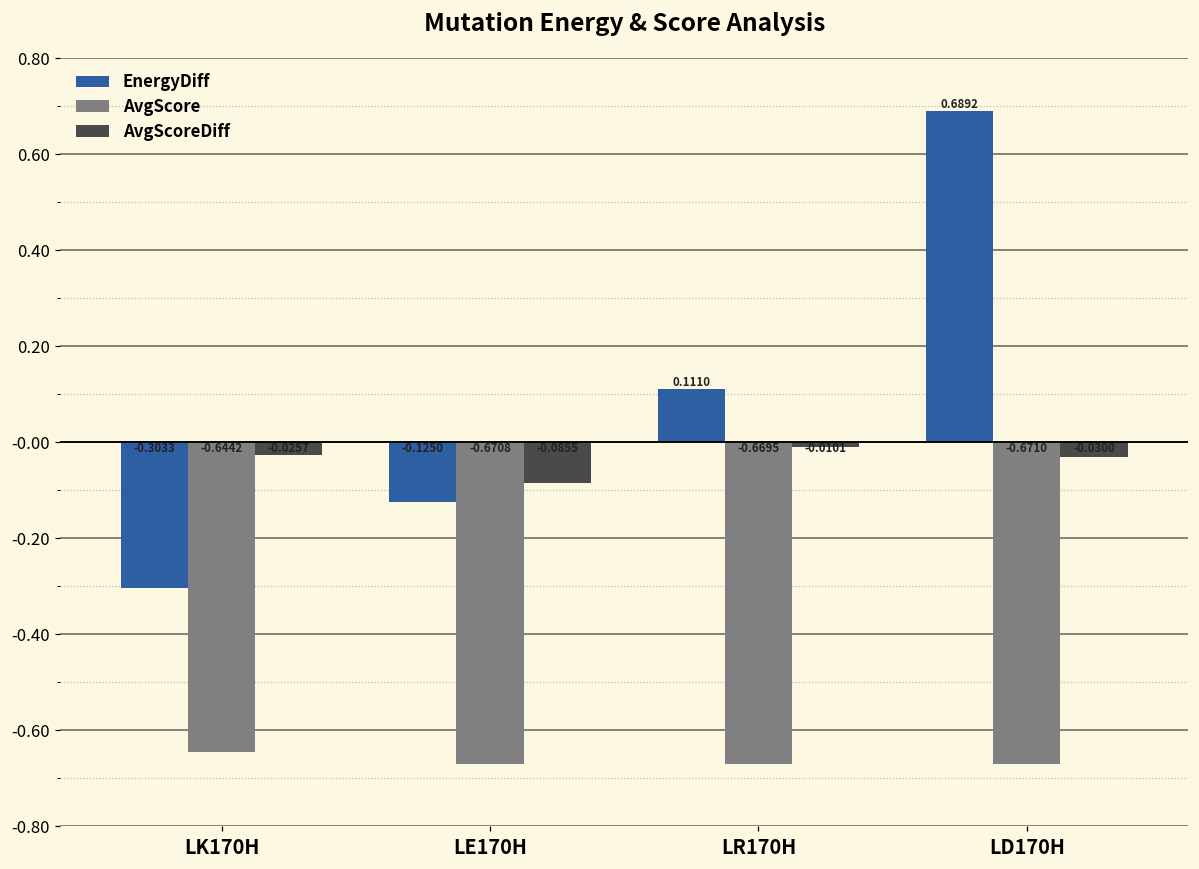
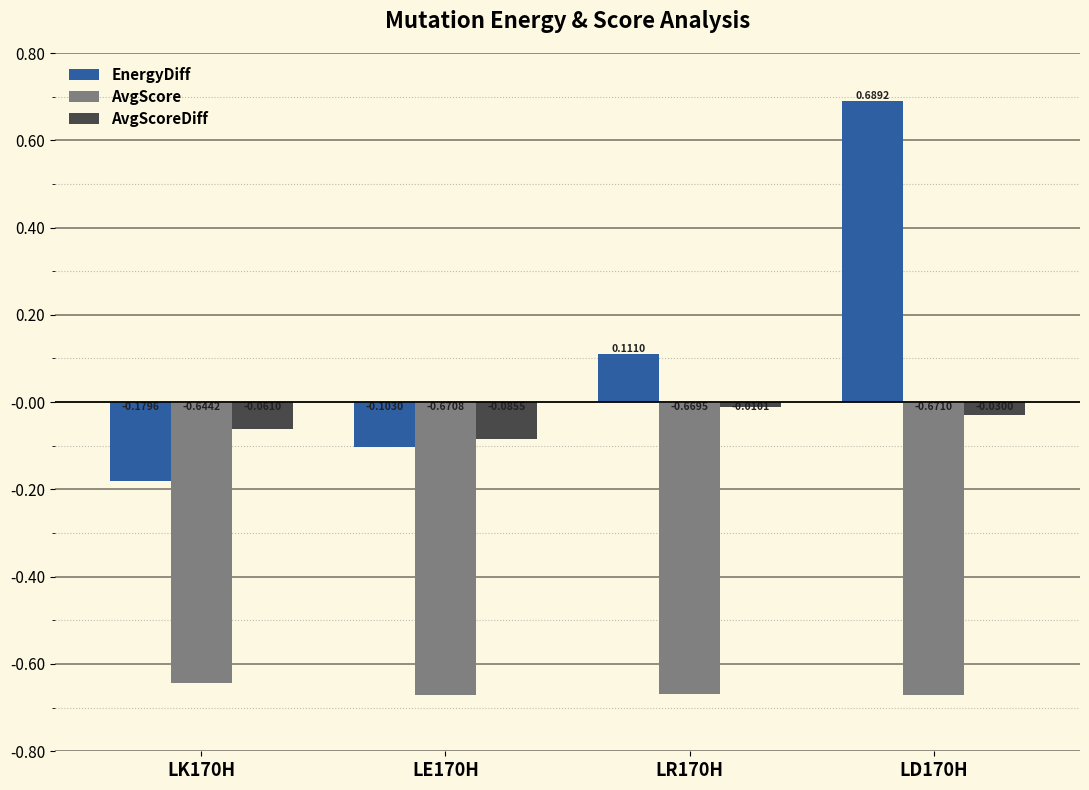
  {
    "EnergyDiff": {
-     "LK170H": -0.3033,
-     "LE170H": -0.1250,
+     "LK170H": -0.1796,
+     "LE170H": -0.1030,
      "LR170H": 0.1110,
      "LD170H": 0.6892
    },
    "AvgScore": {
      "LK170H": -0.6442,
      "LE170H": -0.6708,
      "LR170H": -0.6695,
      "LD170H": -0.6710
    },
    "AvgScoreDiff": {
-     "LK170H": -0.03,
+     "LK170H": -0.06,
      "LE170H": -0.09,
      "LD170H": -0.03
    }
  }
